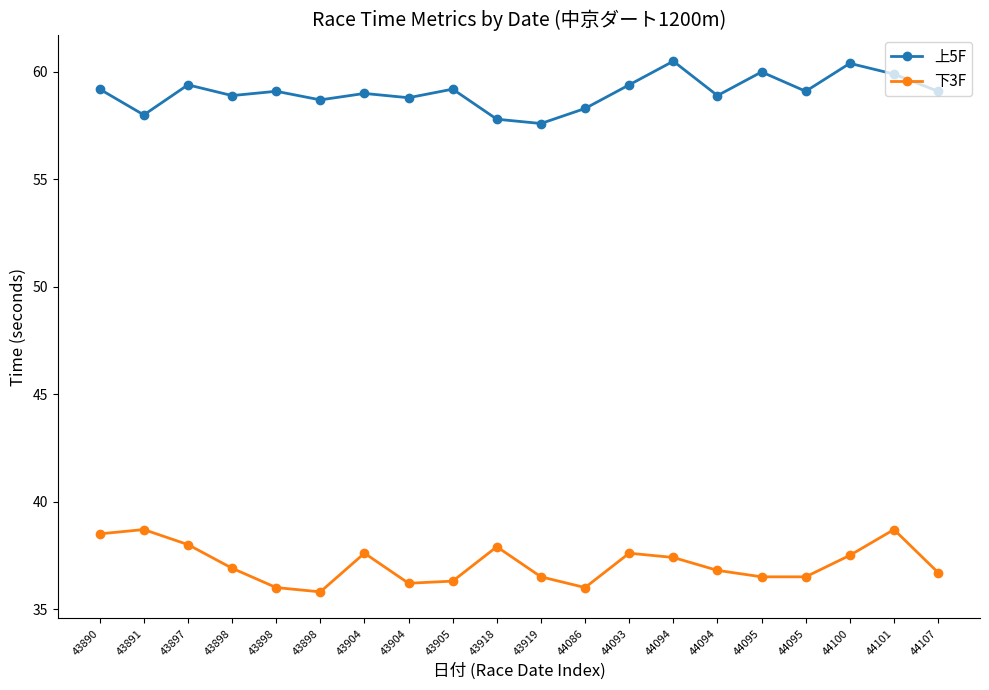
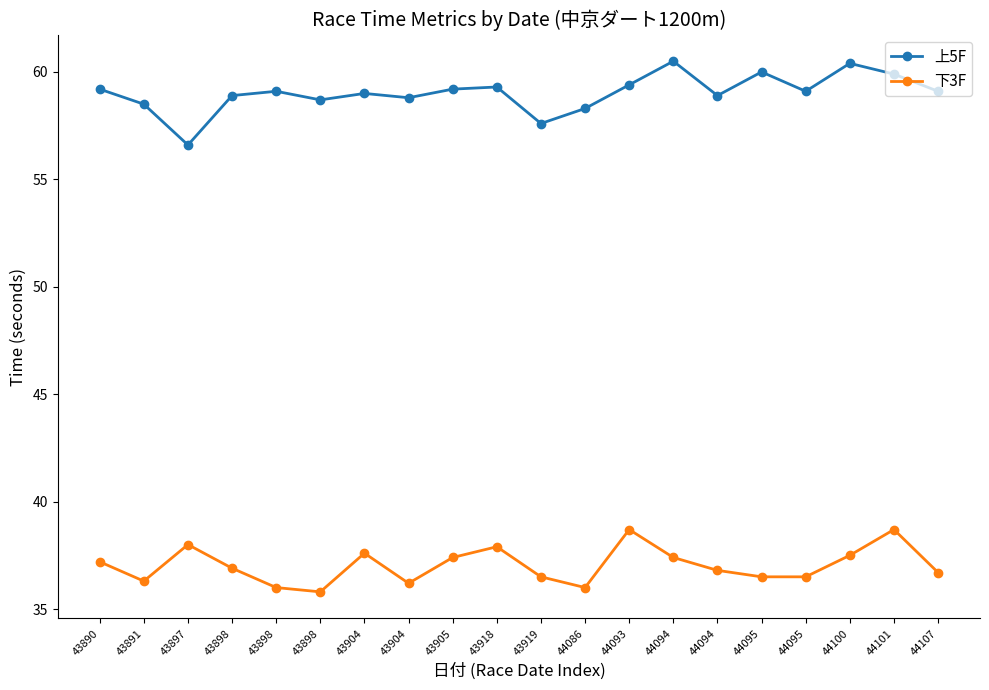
  {
    "上5F": {
      "43890": 59.2,
-     "43891": 58.0,
-     "43897": 59.4,
+     "43891": 58.5,
+     "43897": 56.6,
      "43905": 59.2,
-     "43918": 57.8,
+     "43918": 59.3,
      "43919": 57.6,
      "44086": 58.3,
      "44093": 59.4,
      "44100": 60.4
    },
    "下3F": {
-     "43890": 38.5,
-     "43891": 38.7,
+     "43890": 37.2,
+     "43891": 36.3,
      "43897": 38.0,
-     "43905": 36.3,
+     "43905": 37.4,
      "43918": 37.9,
      "43919": 36.5,
      "44086": 36.0,
-     "44093": 37.6,
+     "44093": 38.7,
      "44100": 37.5,
      "44101": 38.7,
      "44107": 36.7
    }
  }
